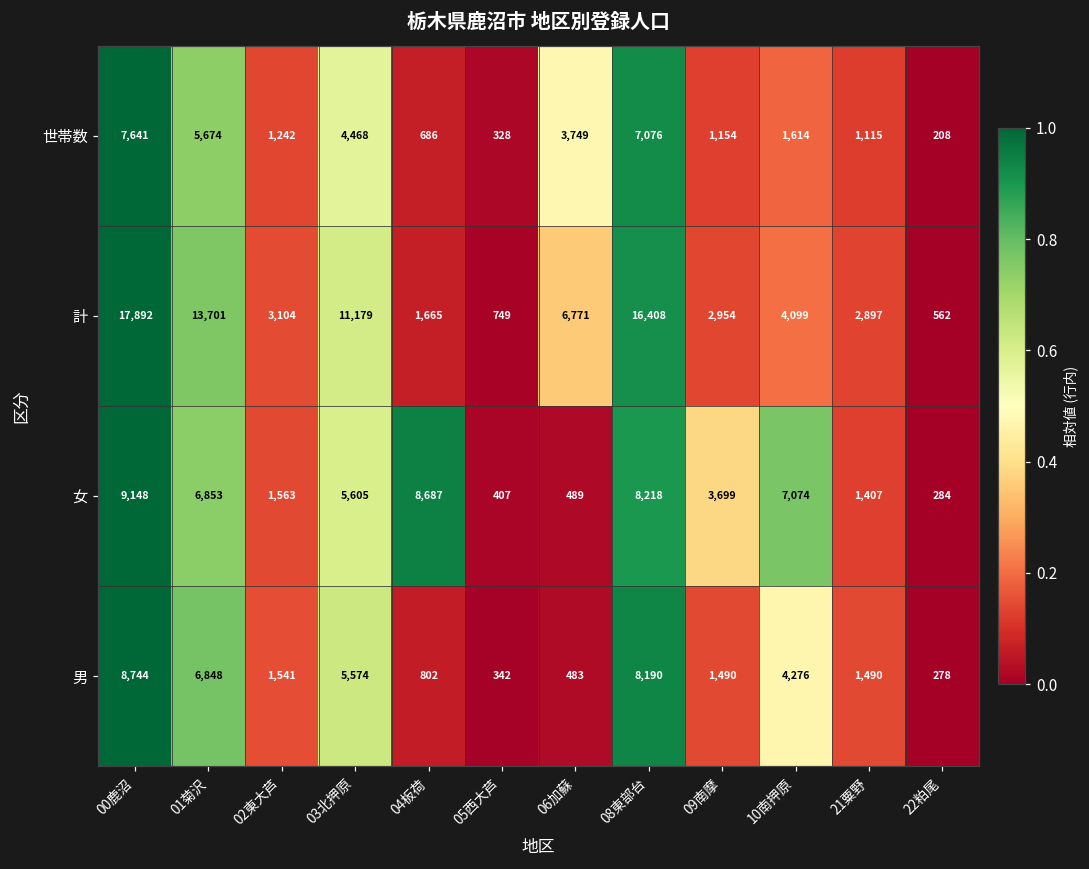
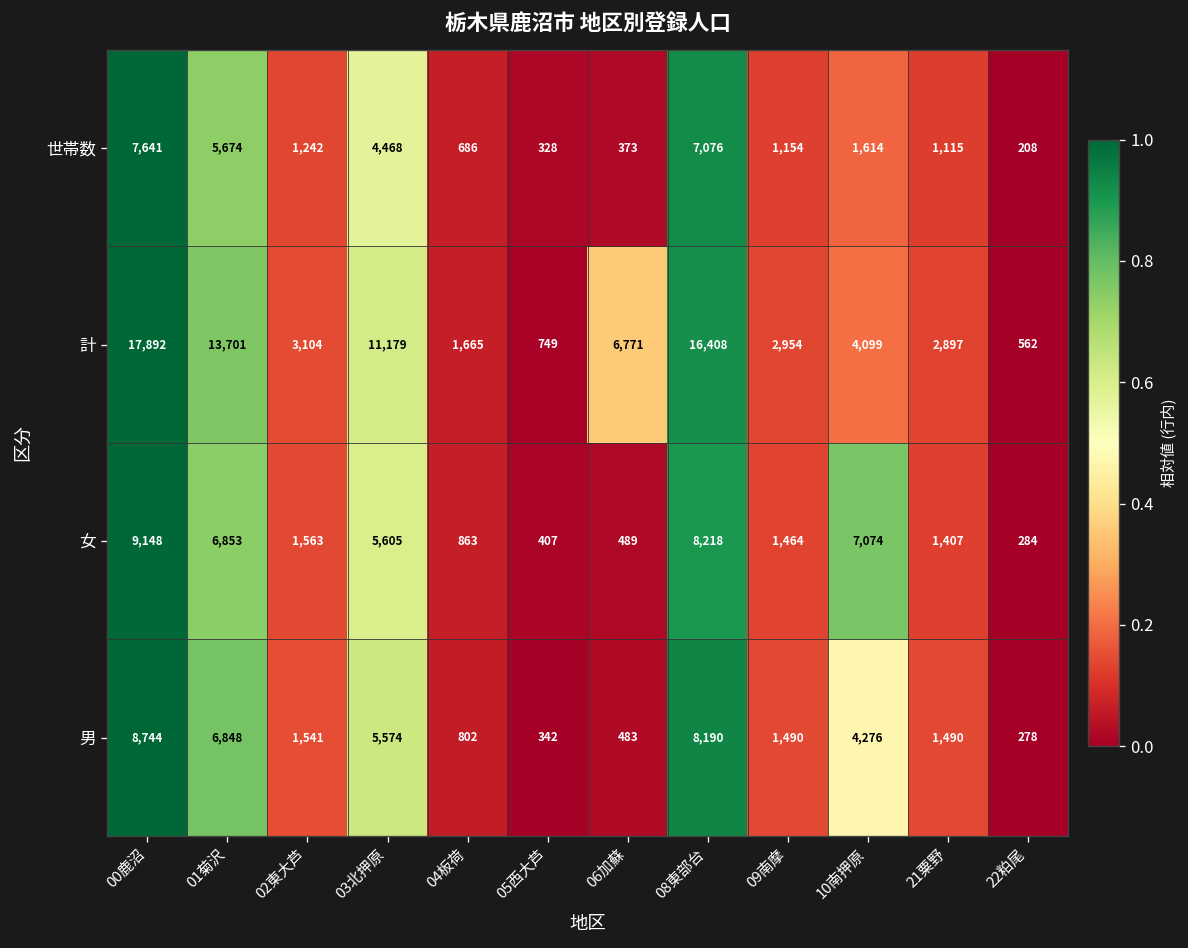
  {
    "世帯数": {
      "00鹿沼": "7,641",
      "01菊沢": "5,674",
      "02東大芦": "1,242",
      "03北押原": "4,468",
      "04板荷": "686",
      "05西大芦": "328",
-     "06加蘇": "3,749",
+     "06加蘇": "373",
      "08東部台": "7,076",
      "09南摩": "1,154",
      "10南押原": "1,614",
      "21粟野": "1,115",
      "22粕尾": "208"
    },
    "計": {
      "00鹿沼": "17,892",
      "01菊沢": "13,701",
      "02東大芦": "3,104",
      "03北押原": "11,179",
      "04板荷": "1,665",
      "05西大芦": "749",
      "06加蘇": "6,771",
      "08東部台": "16,408",
      "09南摩": "2,954",
      "10南押原": "4,099",
      "21粟野": "2,897",
      "22粕尾": "562"
    },
    "女": {
      "00鹿沼": "9,148",
      "01菊沢": "6,853",
      "02東大芦": "1,563",
      "03北押原": "5,605",
-     "04板荷": "8,687",
+     "04板荷": "863",
      "05西大芦": "407",
      "06加蘇": "489",
      "08東部台": "8,218",
-     "09南摩": "3,699",
+     "09南摩": "1,464",
      "10南押原": "7,074",
      "21粟野": "1,407",
      "22粕尾": "284"
    },
    "男": {
      "00鹿沼": "8,744",
      "01菊沢": "6,848",
      "02東大芦": "1,541",
      "03北押原": "5,574",
      "04板荷": "802",
      "05西大芦": "342",
      "06加蘇": "483",
      "08東部台": "8,190",
      "09南摩": "1,490",
      "10南押原": "4,276",
      "21粟野": "1,490",
      "22粕尾": "278"
    }
  }
